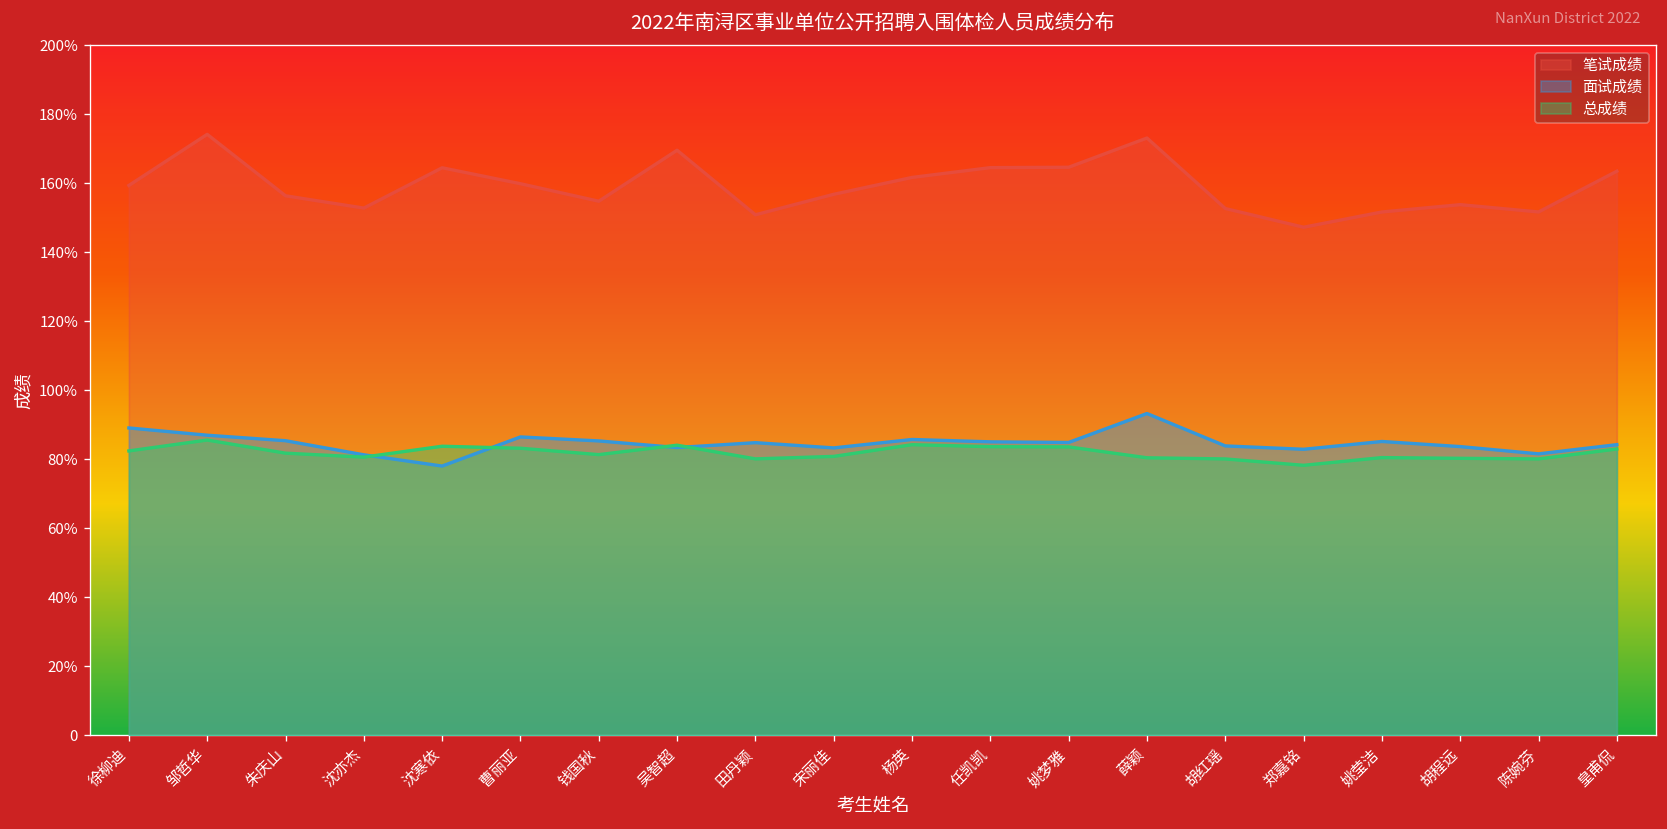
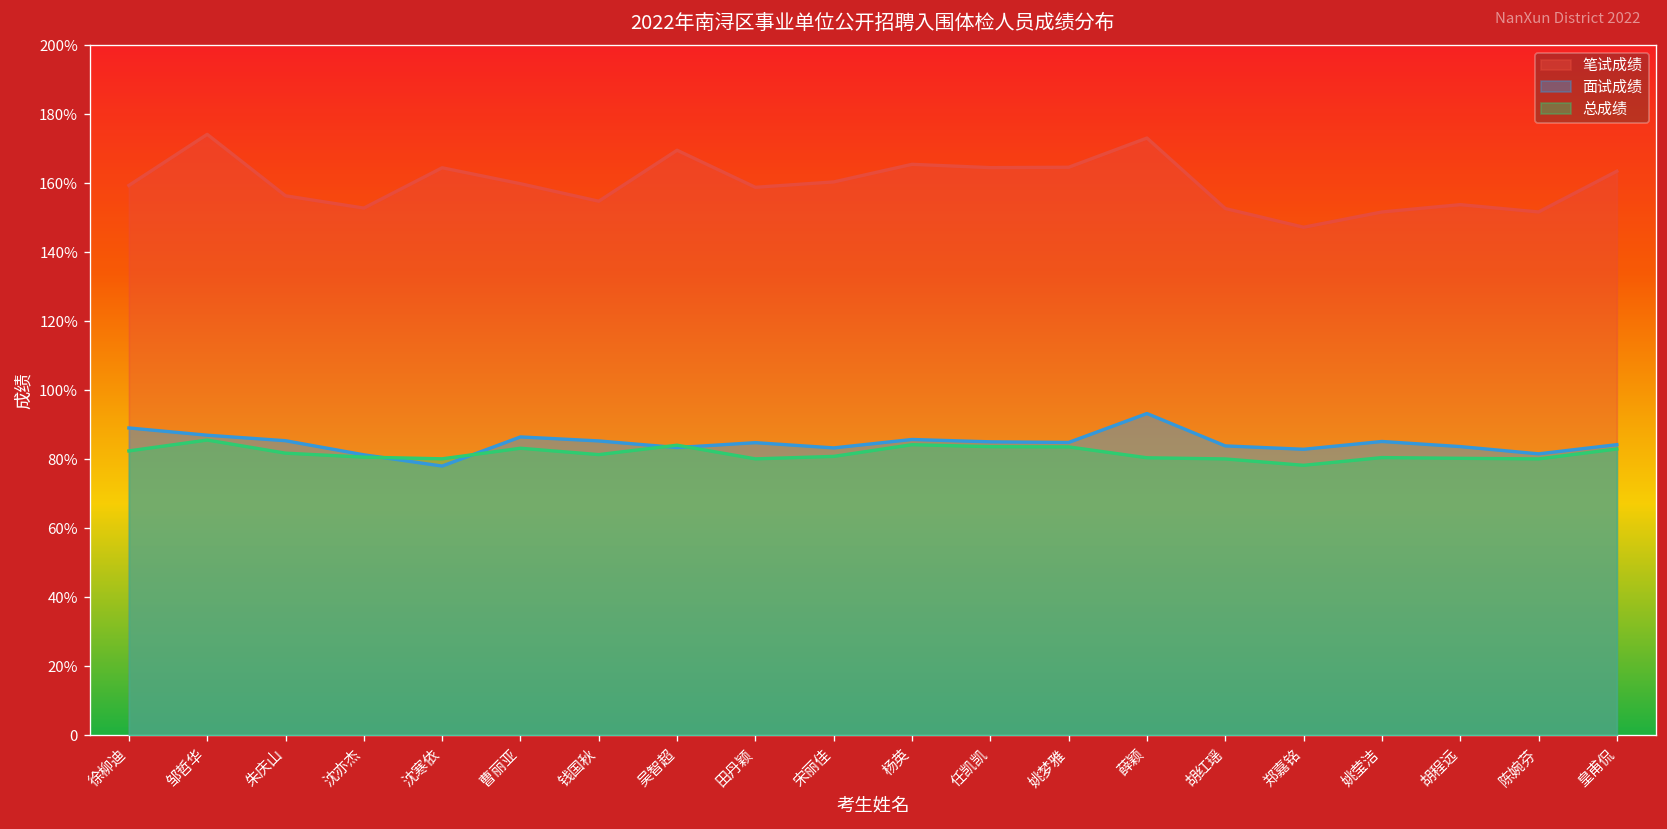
  {
    "笔试成绩": {
      "徐柳迪": "159%",
      "邹哲华": "174%",
      "朱庆山": "156%",
      "沈亦杰": "153%",
      "沈寒依": "165%",
      "曹丽亚": "160%",
      "钱国秋": "155%",
      "吴智超": "170%",
-     "田丹颖": "151%",
-     "宋丽佳": "157%",
-     "杨英": "162%",
+     "田丹颖": "159%",
+     "宋丽佳": "160%",
+     "杨英": "166%",
      "任凯凯": "165%",
      "姚梦雅": "165%",
      "薛颖": "173%",
      "胡红瑶": "153%",
      "郑嘉铭": "147%",
      "姚莹洁": "152%",
      "胡程远": "154%",
      "陈婉芬": "152%",
      "皇甫侃": "164%"
    },
    "面试成绩": {
      "徐柳迪": "89%",
      "邹哲华": "87%",
      "朱庆山": "85%",
      "沈寒依": "78%",
      "曹丽亚": "87%",
      "钱国秋": "85%",
      "田丹颖": "85%",
      "宋丽佳": "83%",
      "杨英": "86%",
      "任凯凯": "85%",
      "姚梦雅": "85%",
      "薛颖": "93%",
      "胡红瑶": "84%",
      "郑嘉铭": "83%",
      "姚莹洁": "85%",
      "胡程远": "84%",
      "陈婉芬": "82%",
      "皇甫侃": "84%"
    },
    "总成绩": {
      "徐柳迪": "82%",
      "邹哲华": "86%",
      "朱庆山": "82%",
-     "沈寒依": "84%",
+     "沈寒依": "80%",
      "曹丽亚": "83%",
      "钱国秋": "81%",
      "田丹颖": "80%",
      "宋丽佳": "81%",
      "杨英": "84%",
      "任凯凯": "84%",
      "姚梦雅": "84%",
      "薛颖": "80%",
      "胡红瑶": "80%",
      "郑嘉铭": "78%",
      "姚莹洁": "81%",
      "胡程远": "80%",
      "陈婉芬": "80%",
      "皇甫侃": "83%"
    }
  }
